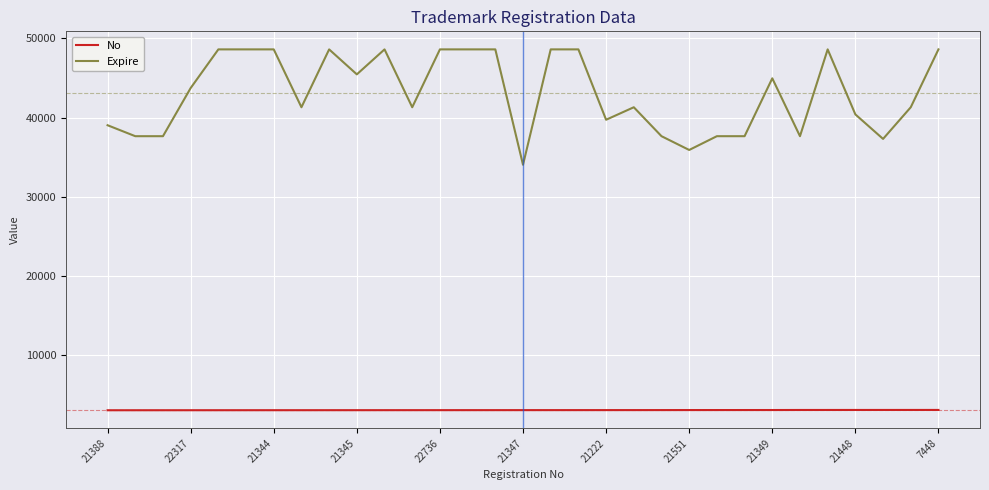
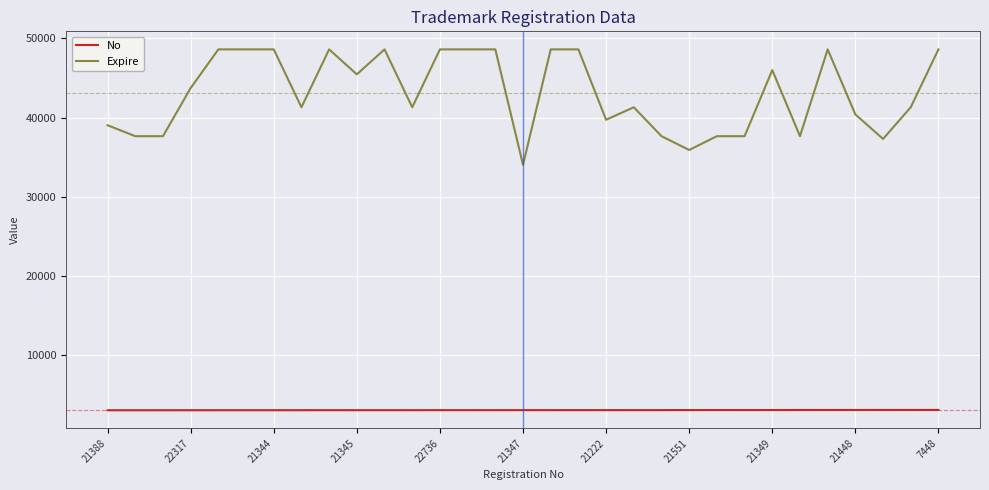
  {
    "No": {
      "21388": 3000,
      "22317": 3000,
      "21344": 3000,
      "21345": 3000,
      "22736": 3000,
      "21347": 3000,
      "21222": 3000,
      "21551": 3000,
      "21349": 3000,
      "21448": 3000,
      "7448": 3000
    },
    "Expire": {
      "21388": 39000,
      "22317": 44000,
      "21344": 49000,
      "21345": 45000,
      "22736": 49000,
      "21347": 34000,
      "21222": 40000,
      "21551": 36000,
-     "21349": 45000,
+     "21349": 46000,
      "21448": 40000,
      "7448": 49000
    }
  }
